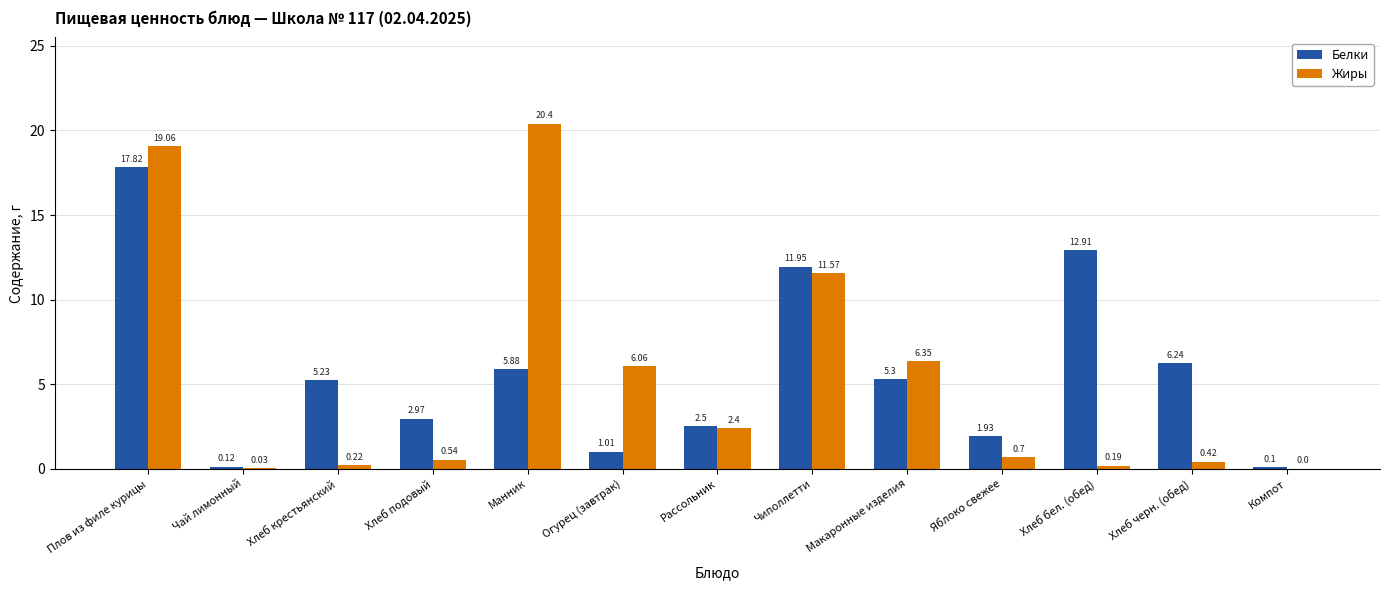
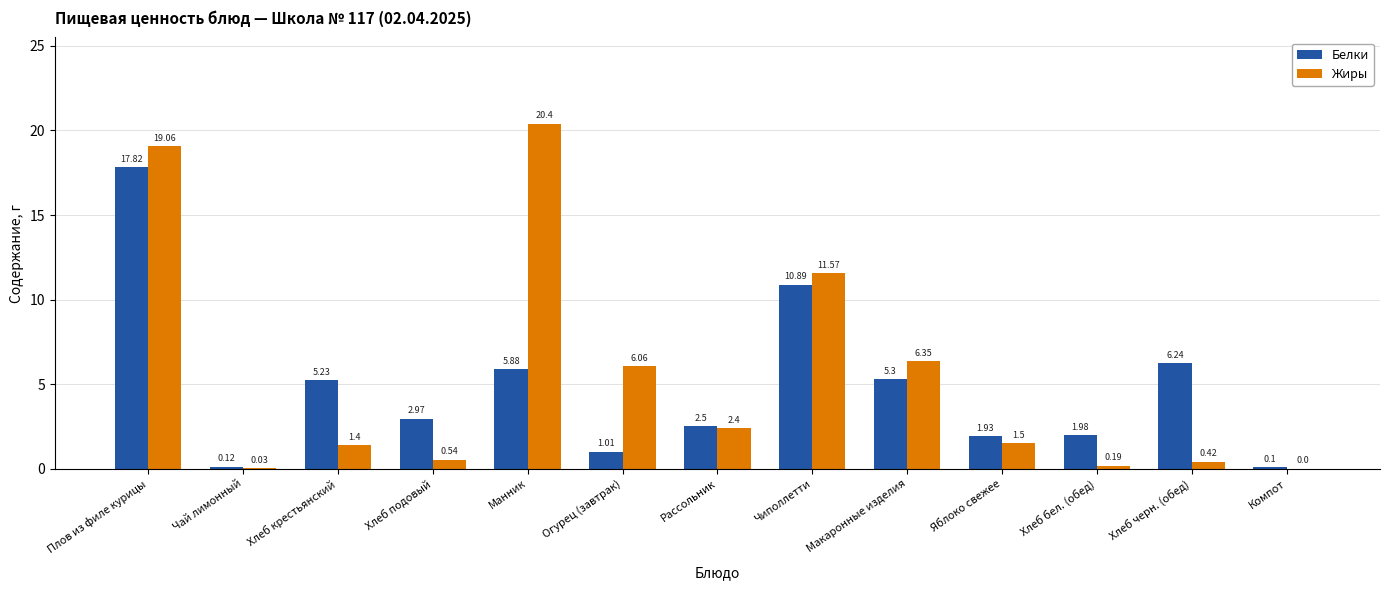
  {
    "Белки": {
      "Плов из филе курицы": 17.82,
      "Чай лимонный": 0.12,
      "Хлеб крестьянский": 5.23,
      "Хлеб подовый": 2.97,
      "Манник": 5.88,
      "Огурец (завтрак)": 1.01,
      "Рассольник": 2.5,
-     "Чиполлетти": 11.95,
+     "Чиполлетти": 10.89,
      "Макаронные изделия": 5.3,
      "Яблоко свежее": 1.93,
-     "Хлеб бел. (обед)": 12.91,
+     "Хлеб бел. (обед)": 1.98,
      "Хлеб черн. (обед)": 6.24,
      "Компот": 0.1
    },
    "Жиры": {
      "Плов из филе курицы": 19.06,
      "Чай лимонный": 0.03,
-     "Хлеб крестьянский": 0.22,
+     "Хлеб крестьянский": 1.4,
      "Хлеб подовый": 0.54,
      "Манник": 20.4,
      "Огурец (завтрак)": 6.06,
      "Рассольник": 2.4,
      "Чиполлетти": 11.57,
      "Макаронные изделия": 6.35,
-     "Яблоко свежее": 0.7,
+     "Яблоко свежее": 1.5,
      "Хлеб бел. (обед)": 0.19,
      "Хлеб черн. (обед)": 0.42,
      "Компот": 0.0
    }
  }
